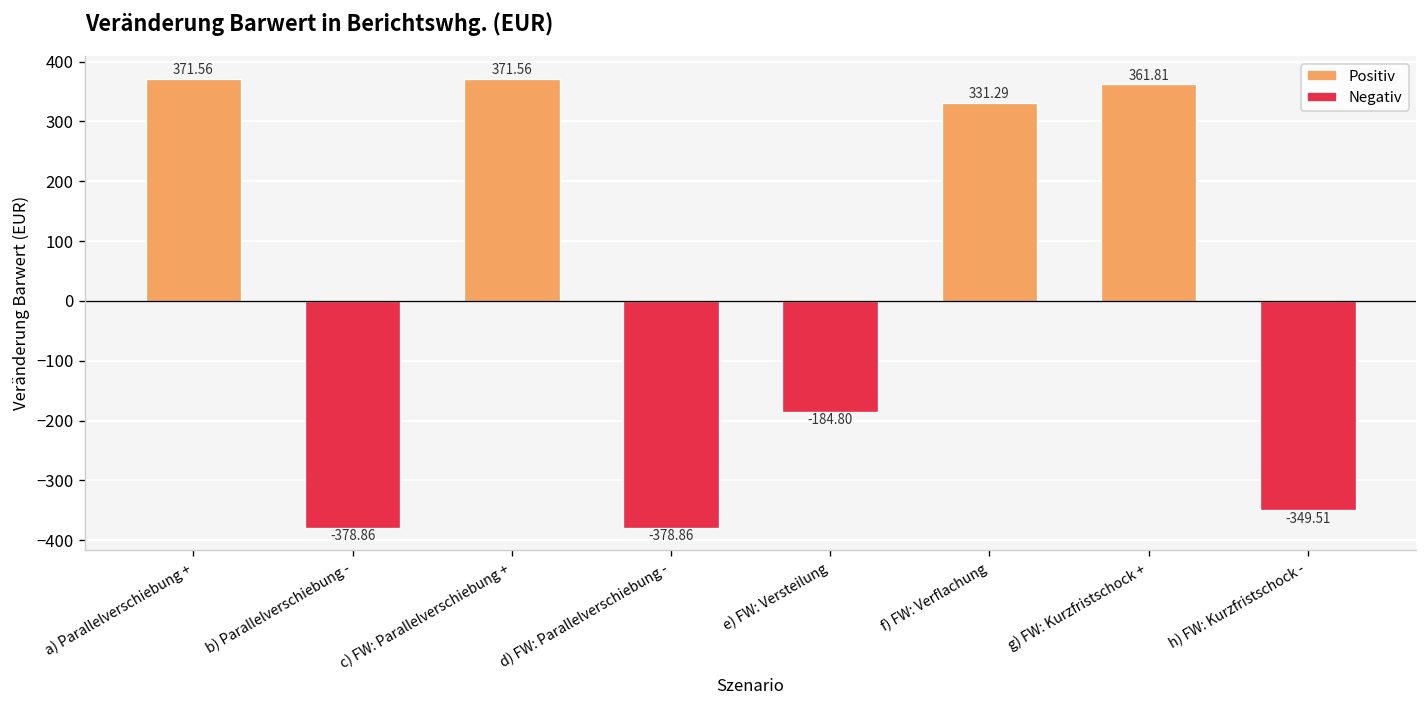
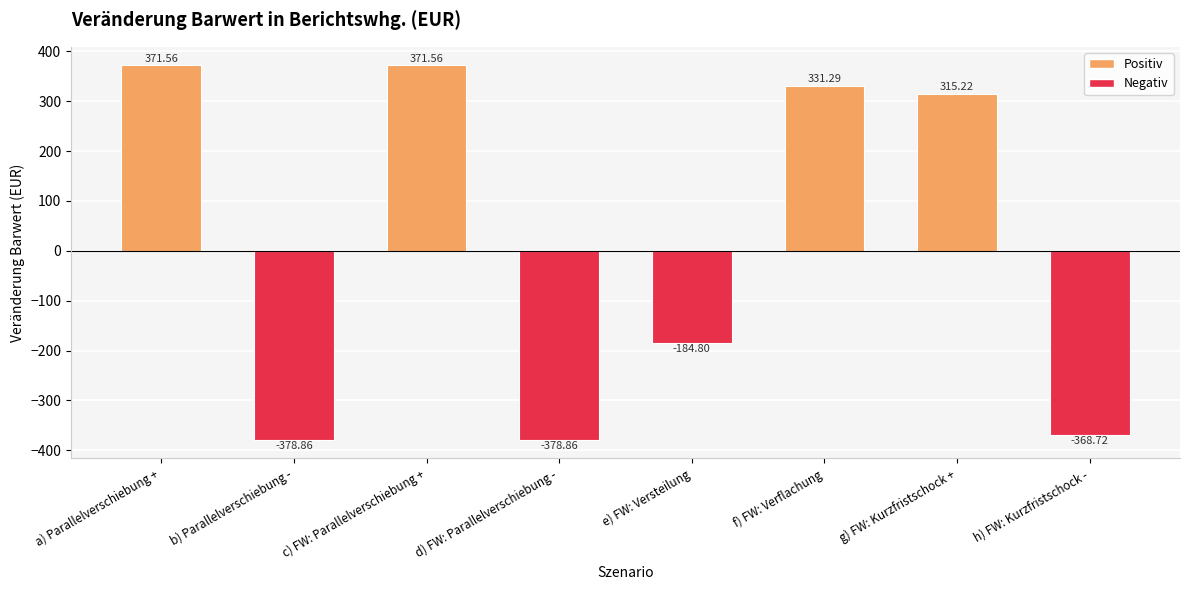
  {
    "a) Parallelverschiebung +": 371.56,
    "b) Parallelverschiebung -": -378.86,
    "c) FW: Parallelverschiebung +": 371.56,
    "d) FW: Parallelverschiebung -": -378.86,
    "e) FW: Versteilung": -184.80,
    "f) FW: Verflachung": 331.29,
-   "g) FW: Kurzfristschock +": 361.81,
-   "h) FW: Kurzfristschock -": -349.51
+   "g) FW: Kurzfristschock +": 315.22,
+   "h) FW: Kurzfristschock -": -368.72
  }
